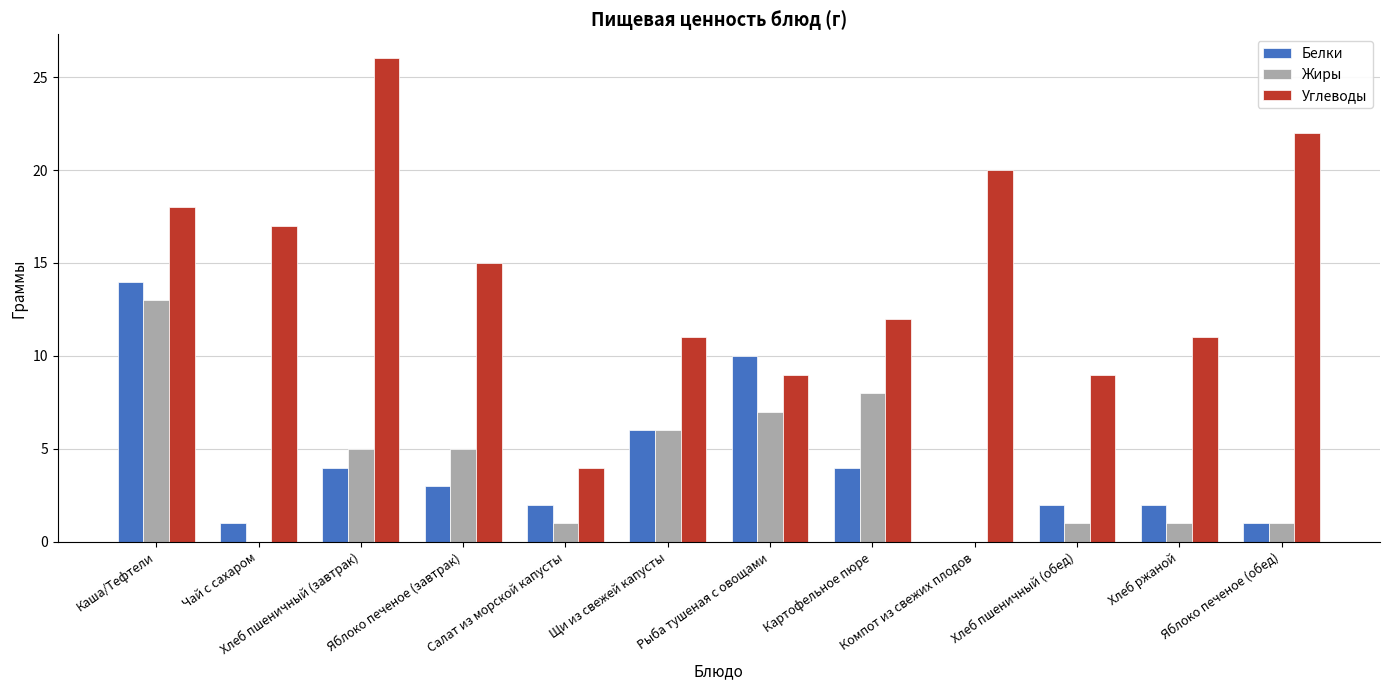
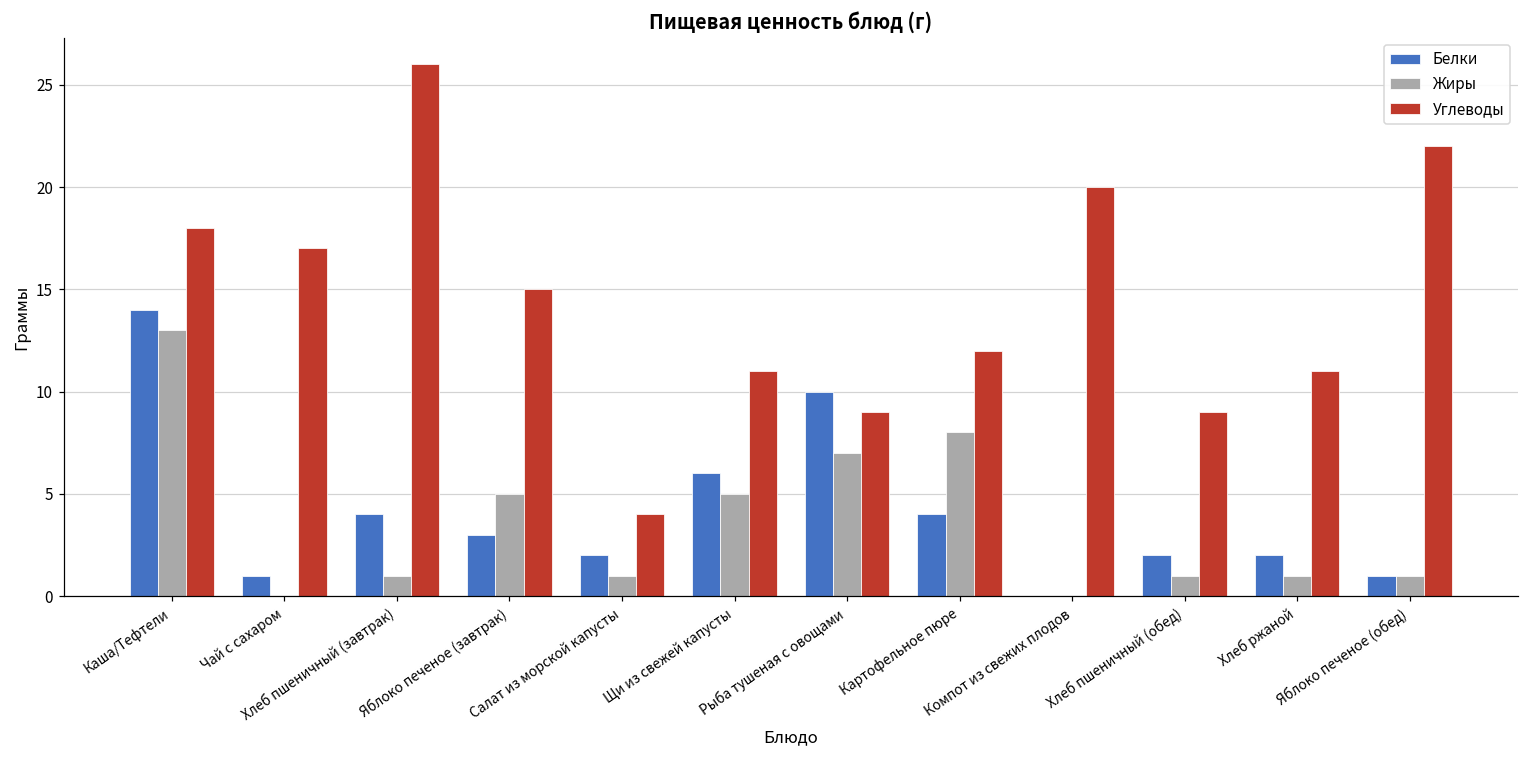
  {
    "Белки": {
      "Каша/Тефтели": 14,
      "Чай с сахаром": 1,
      "Хлеб пшеничный (завтрак)": 4,
      "Яблоко печеное (завтрак)": 3,
      "Салат из морской капусты": 2,
      "Щи из свежей капусты": 6,
      "Рыба тушеная с овощами": 10,
      "Картофельное пюре": 4,
      "Компот из свежих плодов": 0,
      "Хлеб пшеничный (обед)": 2,
      "Хлеб ржаной": 2,
      "Яблоко печеное (обед)": 1
    },
    "Жиры": {
      "Каша/Тефтели": 13,
      "Чай с сахаром": 0,
-     "Хлеб пшеничный (завтрак)": 5,
+     "Хлеб пшеничный (завтрак)": 1,
      "Яблоко печеное (завтрак)": 5,
      "Салат из морской капусты": 1,
-     "Щи из свежей капусты": 6,
+     "Щи из свежей капусты": 5,
      "Рыба тушеная с овощами": 7,
      "Картофельное пюре": 8,
      "Компот из свежих плодов": 0,
      "Хлеб пшеничный (обед)": 1,
      "Хлеб ржаной": 1,
      "Яблоко печеное (обед)": 1
    },
    "Углеводы": {
      "Каша/Тефтели": 18,
      "Чай с сахаром": 17,
      "Хлеб пшеничный (завтрак)": 26,
      "Яблоко печеное (завтрак)": 15,
      "Салат из морской капусты": 4,
      "Щи из свежей капусты": 11,
      "Рыба тушеная с овощами": 9,
      "Картофельное пюре": 12,
      "Компот из свежих плодов": 20,
      "Хлеб пшеничный (обед)": 9,
      "Хлеб ржаной": 11,
      "Яблоко печеное (обед)": 22
    }
  }
